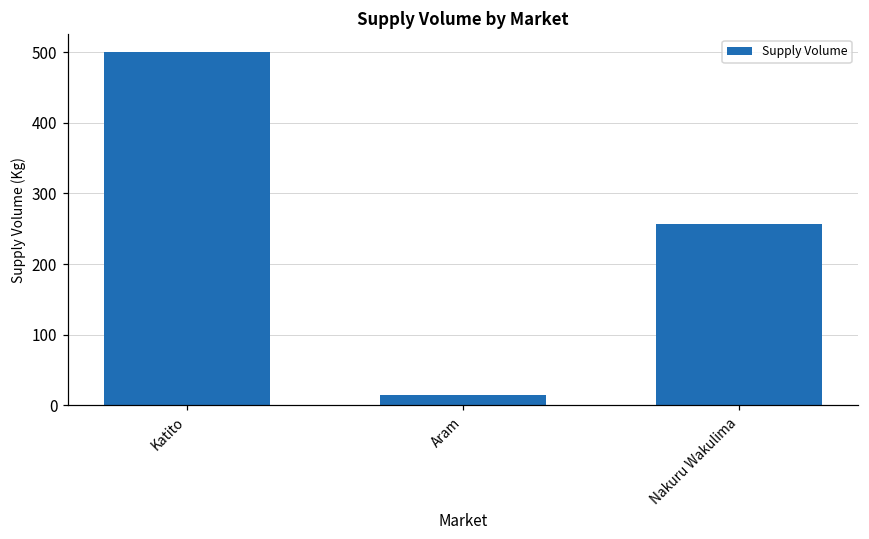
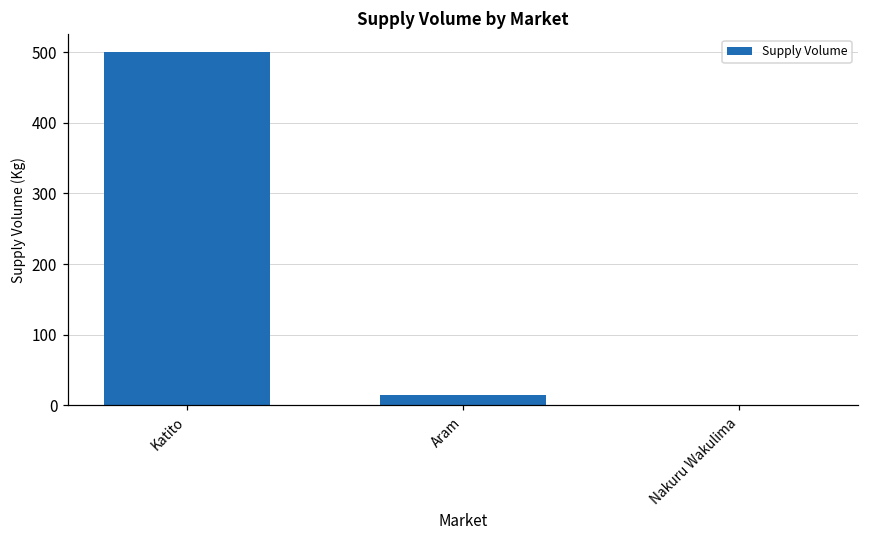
  {
    "Katito": 500,
    "Aram": 10,
-   "Nakuru Wakulima": 260
+   "Nakuru Wakulima": 0
  }
